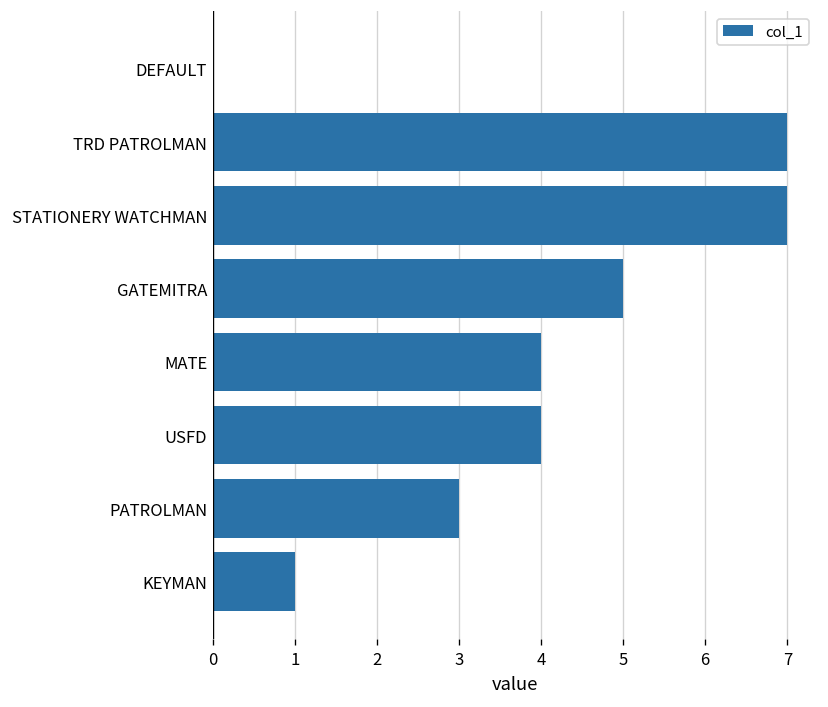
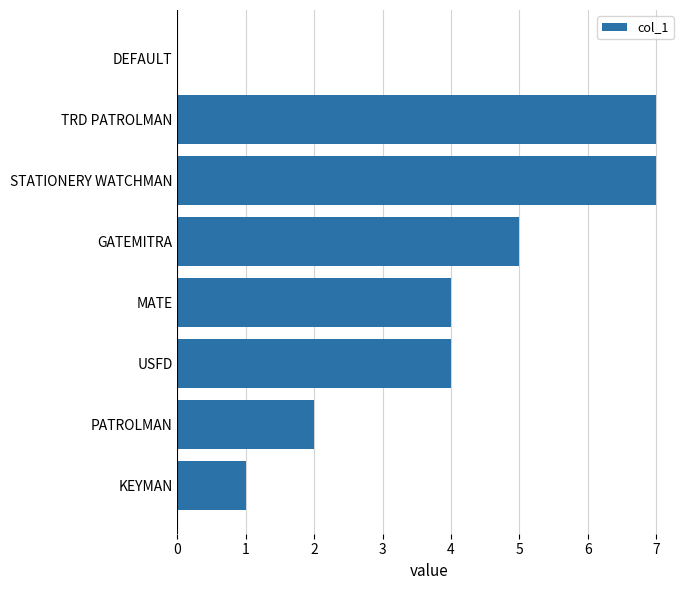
  {
    "DEFAULT": 0,
    "TRD PATROLMAN": 7,
    "STATIONERY WATCHMAN": 7,
    "GATEMITRA": 5,
    "MATE": 4,
    "USFD": 4,
-   "PATROLMAN": 3,
+   "PATROLMAN": 2,
    "KEYMAN": 1
  }
